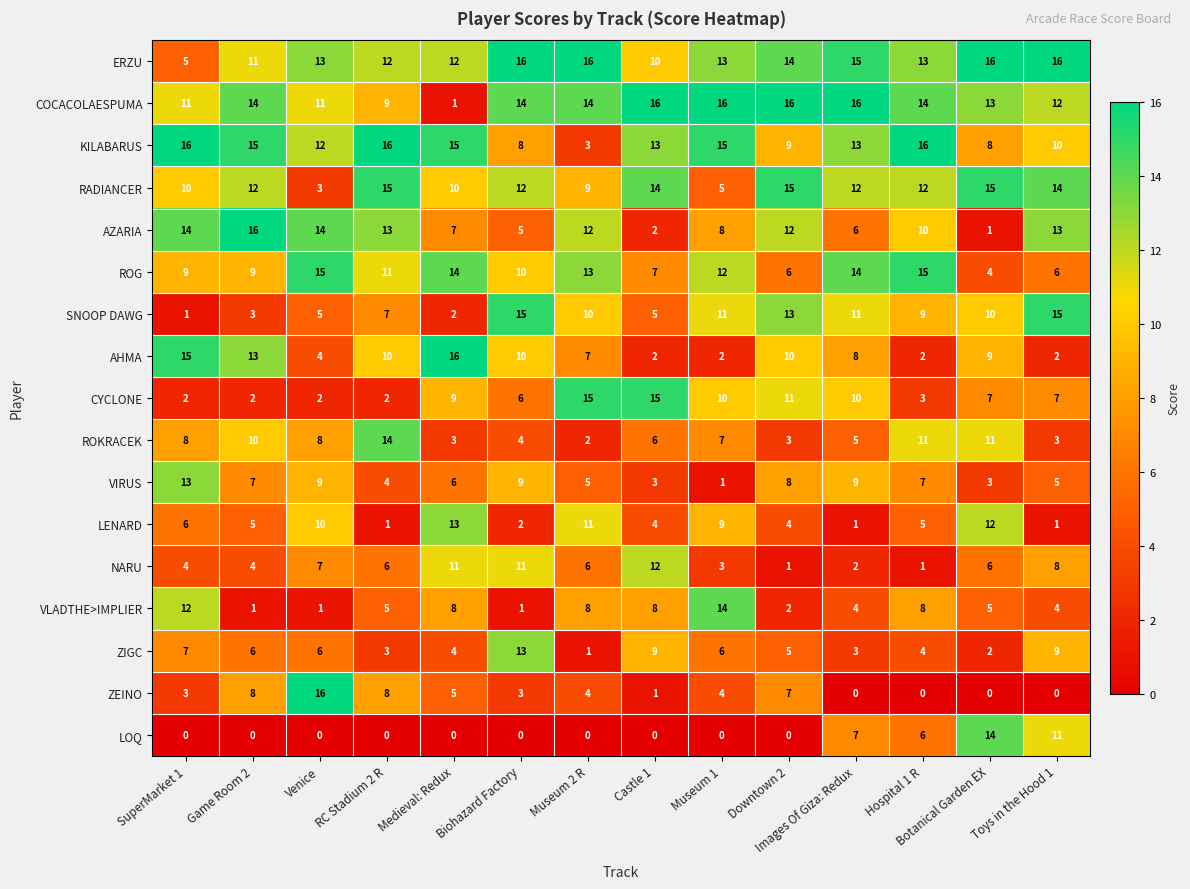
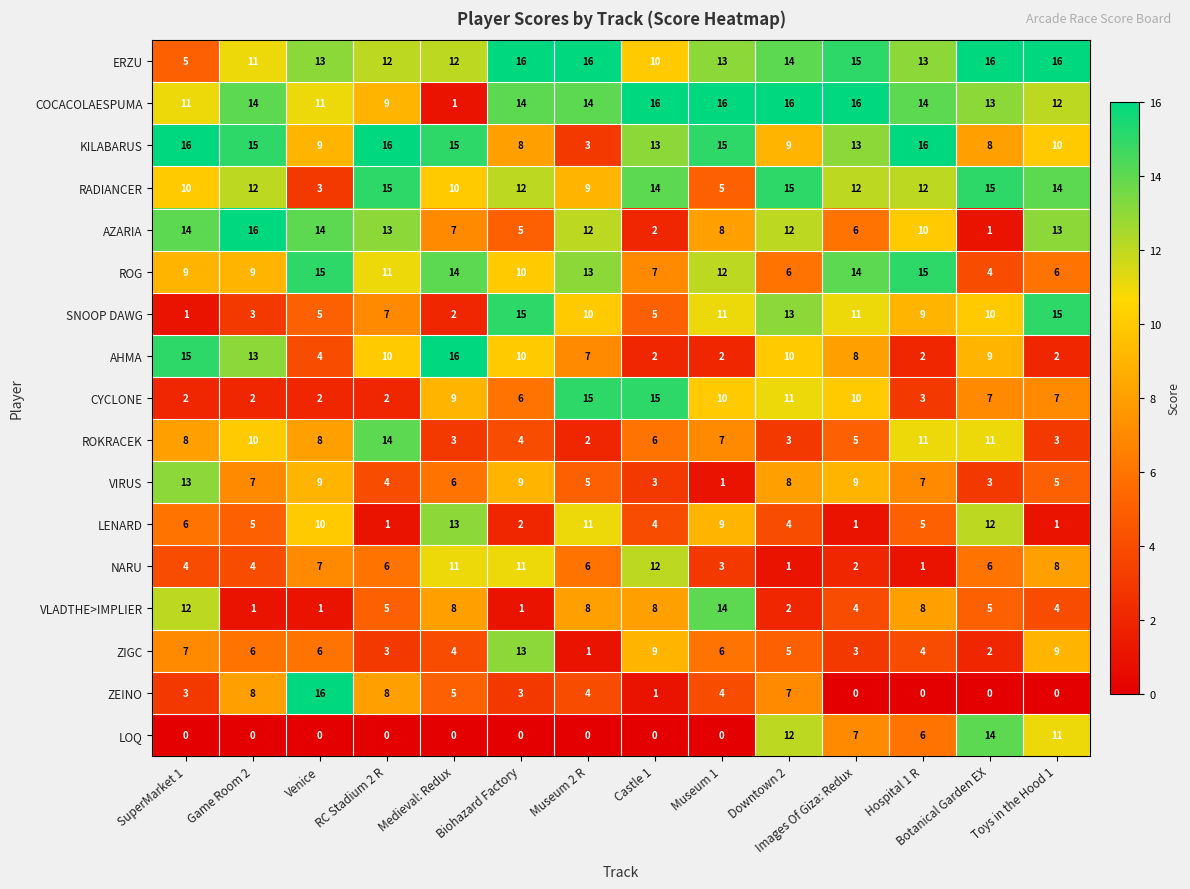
  {
    "KILABARUS": {
      "SuperMarket 1": 16,
      "Game Room 2": 15,
-     "Venice": 12,
+     "Venice": 9,
      "RC Stadium 2 R": 16,
      "Medieval: Redux": 15,
      "Biohazard Factory": 8,
      "Museum 2 R": 3,
      "Castle 1": 13,
      "Museum 1": 15,
      "Downtown 2": 9,
      "Images Of Giza: Redux": 13,
      "Hospital 1 R": 16,
      "Botanical Garden EX": 8,
      "Toys in the Hood 1": 10
    },
    "LOQ": {
      "SuperMarket 1": 0,
      "Game Room 2": 0,
      "Venice": 0,
      "RC Stadium 2 R": 0,
      "Medieval: Redux": 0,
      "Biohazard Factory": 0,
      "Museum 2 R": 0,
      "Castle 1": 0,
      "Museum 1": 0,
-     "Downtown 2": 0,
+     "Downtown 2": 12,
      "Images Of Giza: Redux": 7,
      "Hospital 1 R": 6,
      "Botanical Garden EX": 14,
      "Toys in the Hood 1": 11
    }
  }
